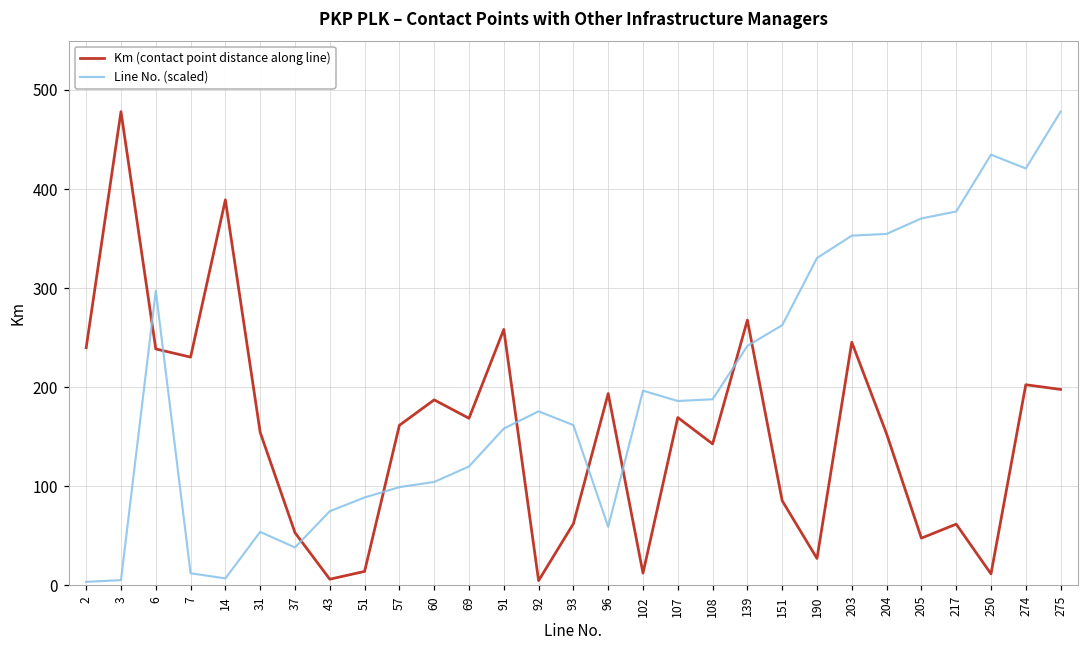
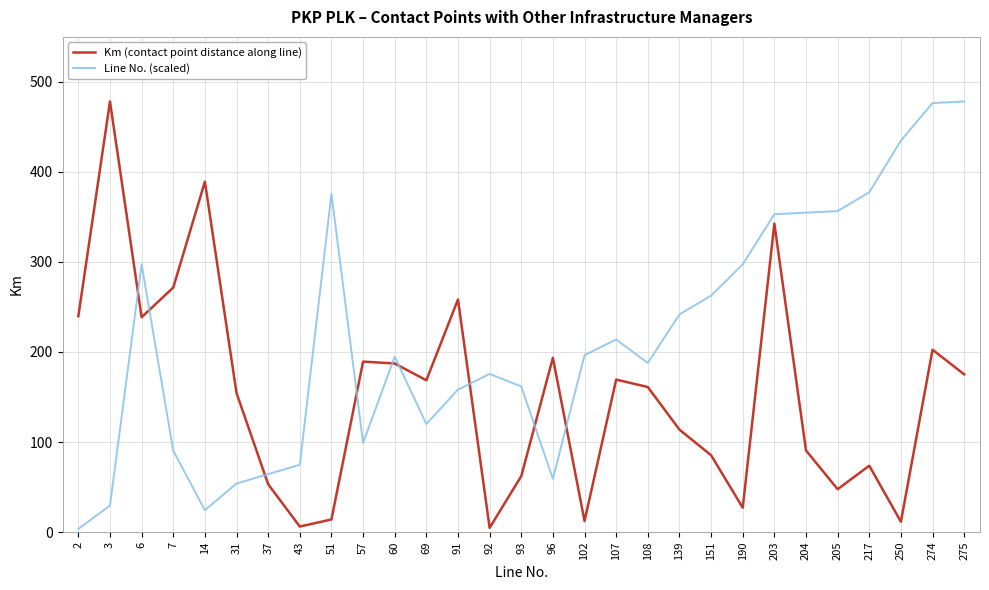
  {
    "Km (contact point distance along line)": {
      "2": 240,
      "3": 480,
      "6": 240,
-     "7": 230,
+     "7": 270,
      "14": 390,
      "31": 150,
      "37": 50,
      "43": 10,
      "51": 10,
-     "57": 160,
+     "57": 190,
      "60": 190,
      "69": 170,
      "91": 260,
      "92": 0,
      "93": 60,
      "96": 190,
      "102": 10,
      "107": 170,
-     "108": 140,
-     "139": 270,
+     "108": 160,
+     "139": 110,
      "151": 90,
      "190": 30,
-     "203": 250,
-     "204": 150,
+     "203": 340,
+     "204": 90,
      "205": 50,
-     "217": 60,
+     "217": 70,
      "250": 10,
      "274": 200,
-     "275": 200
+     "275": 180
    },
    "Line No. (scaled)": {
      "2": 0,
-     "3": 10,
+     "3": 30,
      "6": 300,
-     "7": 10,
-     "14": 10,
+     "7": 90,
+     "14": 20,
      "31": 50,
-     "37": 40,
+     "37": 60,
      "43": 70,
-     "51": 90,
+     "51": 380,
      "57": 100,
-     "60": 100,
+     "60": 190,
      "69": 120,
      "91": 160,
      "92": 180,
      "93": 160,
      "96": 60,
      "102": 200,
-     "107": 190,
+     "107": 210,
      "108": 190,
      "139": 240,
      "151": 260,
-     "190": 330,
+     "190": 300,
      "203": 350,
      "204": 350,
-     "205": 370,
+     "205": 360,
      "217": 380,
      "250": 430,
-     "274": 420,
+     "274": 480,
      "275": 480
    }
  }
